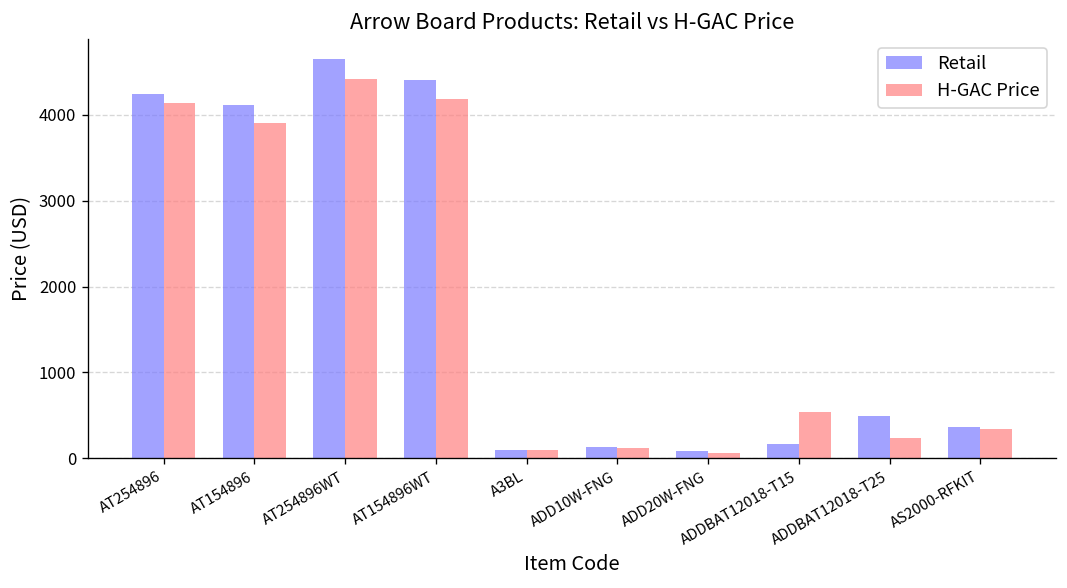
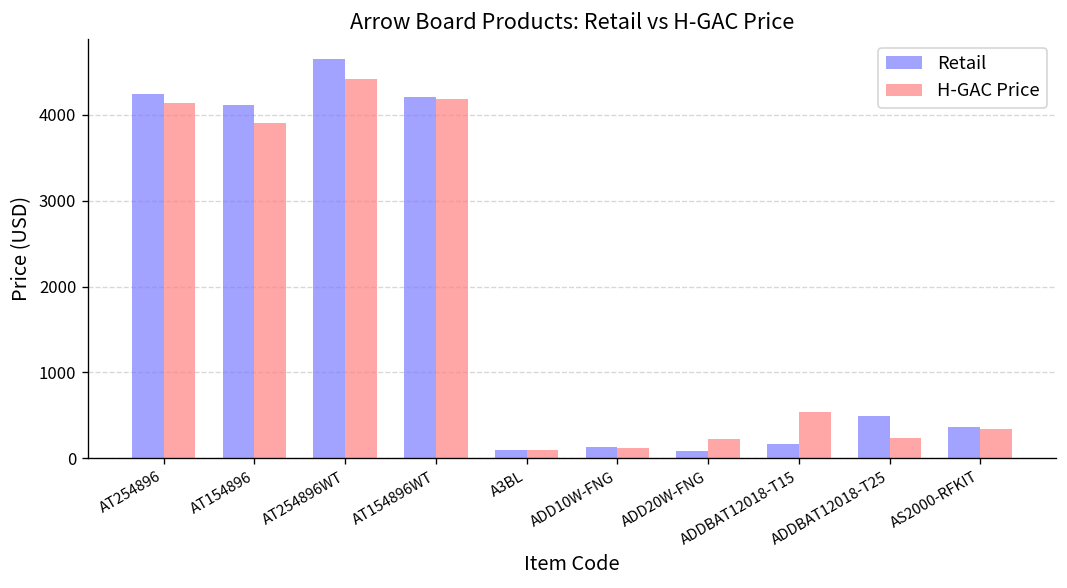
  {
    "Retail": {
      "AT254896": 4200,
      "AT154896": 4100,
      "AT254896WT": 4700,
-     "AT154896WT": 4400,
+     "AT154896WT": 4200,
      "A3BL": 100,
      "ADD10W-FNG": 100,
      "ADD20W-FNG": 100,
      "ADDBAT12018-T15": 200,
      "ADDBAT12018-T25": 500,
      "AS2000-RFKIT": 400
    },
    "H-GAC Price": {
      "AT254896": 4100,
      "AT154896": 3900,
      "AT254896WT": 4400,
      "AT154896WT": 4200,
      "A3BL": 100,
      "ADD10W-FNG": 100,
-     "ADD20W-FNG": 100,
+     "ADD20W-FNG": 200,
      "ADDBAT12018-T15": 500,
      "ADDBAT12018-T25": 200,
      "AS2000-RFKIT": 300
    }
  }
